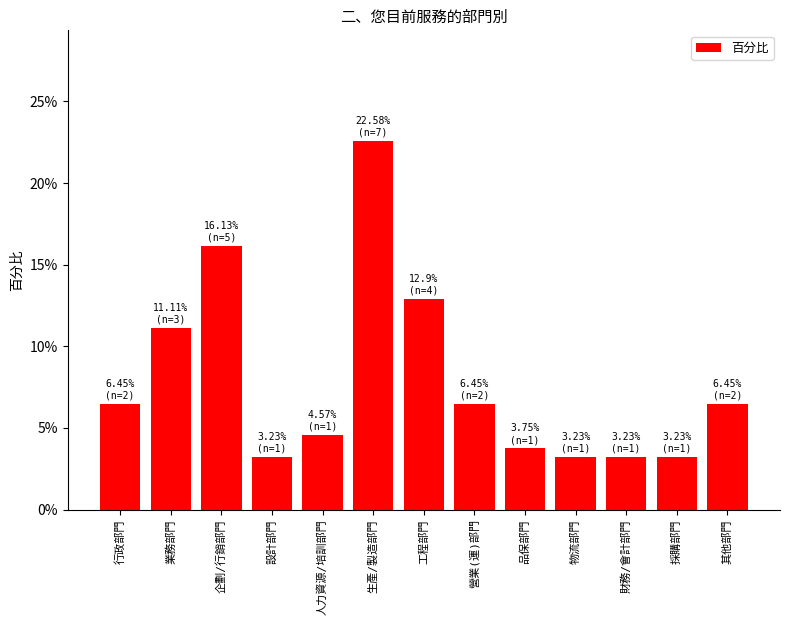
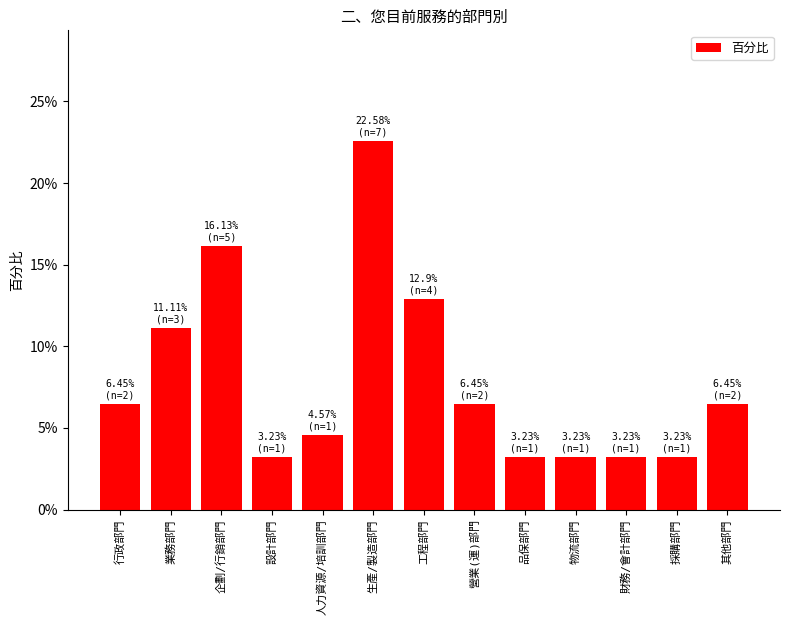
  {
    "行政部門": "6.45%",
    "業務部門": "11.11%",
    "企劃/行銷部門": "16.13%",
    "設計部門": "3.23%",
    "人力資源/培訓部門": "4.57%",
    "生產/製造部門": "22.58%",
    "工程部門": "12.9%",
    "營業(運)部門": "6.45%",
-   "品保部門": "3.75%",
+   "品保部門": "3.23%",
    "物流部門": "3.23%",
    "財務/會計部門": "3.23%",
    "採購部門": "3.23%",
    "其他部門": "6.45%"
  }
